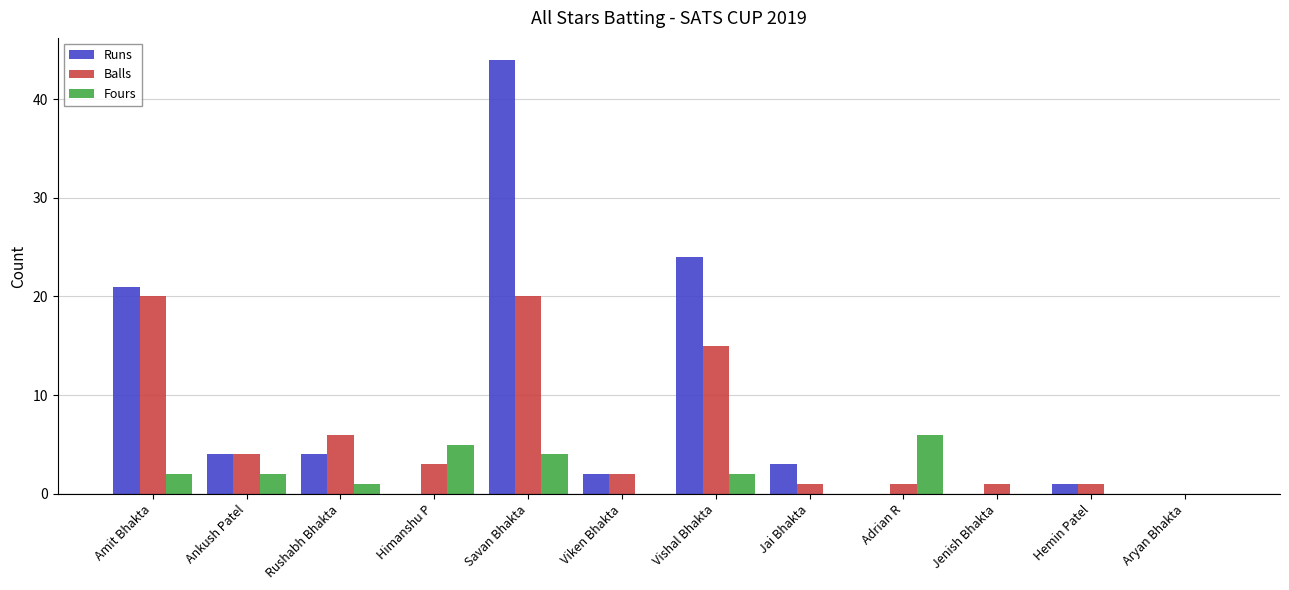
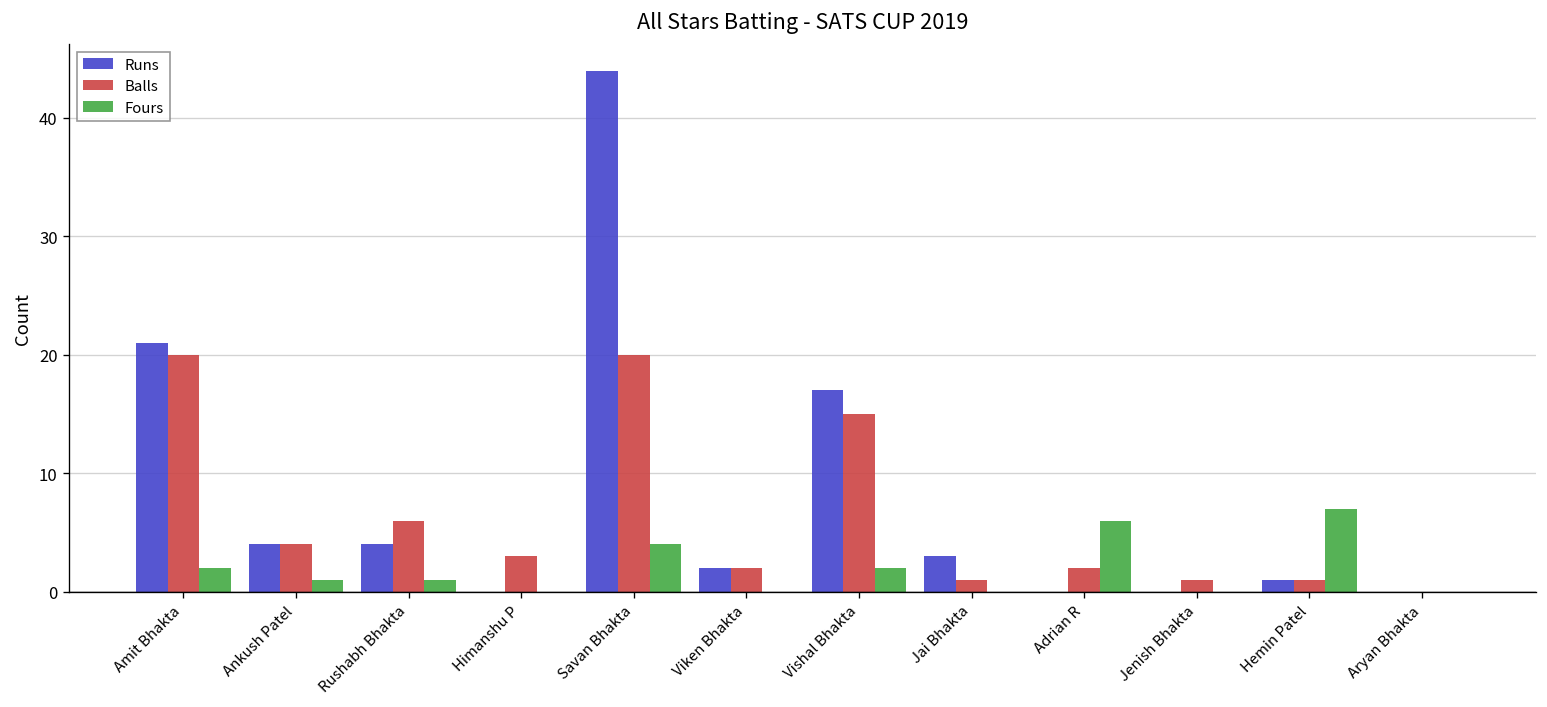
  {
    "Runs": {
      "Amit Bhakta": 21,
      "Ankush Patel": 4,
      "Rushabh Bhakta": 4,
      "Himanshu P": 0,
      "Savan Bhakta": 44,
      "Viken Bhakta": 2,
-     "Vishal Bhakta": 24,
+     "Vishal Bhakta": 17,
      "Jai Bhakta": 3,
      "Adrian R": 0,
      "Jenish Bhakta": 0,
      "Hemin Patel": 1,
      "Aryan Bhakta": 0
    },
    "Balls": {
      "Amit Bhakta": 20,
      "Ankush Patel": 4,
      "Rushabh Bhakta": 6,
      "Himanshu P": 3,
      "Savan Bhakta": 20,
      "Viken Bhakta": 2,
      "Vishal Bhakta": 15,
      "Jai Bhakta": 1,
-     "Adrian R": 1,
+     "Adrian R": 2,
      "Jenish Bhakta": 1,
      "Hemin Patel": 1,
      "Aryan Bhakta": 0
    },
    "Fours": {
      "Amit Bhakta": 2,
-     "Ankush Patel": 2,
+     "Ankush Patel": 1,
      "Rushabh Bhakta": 1,
-     "Himanshu P": 5,
+     "Himanshu P": 0,
      "Savan Bhakta": 4,
      "Viken Bhakta": 0,
      "Vishal Bhakta": 2,
      "Jai Bhakta": 0,
      "Adrian R": 6,
      "Jenish Bhakta": 0,
-     "Hemin Patel": 0,
+     "Hemin Patel": 7,
      "Aryan Bhakta": 0
    }
  }
